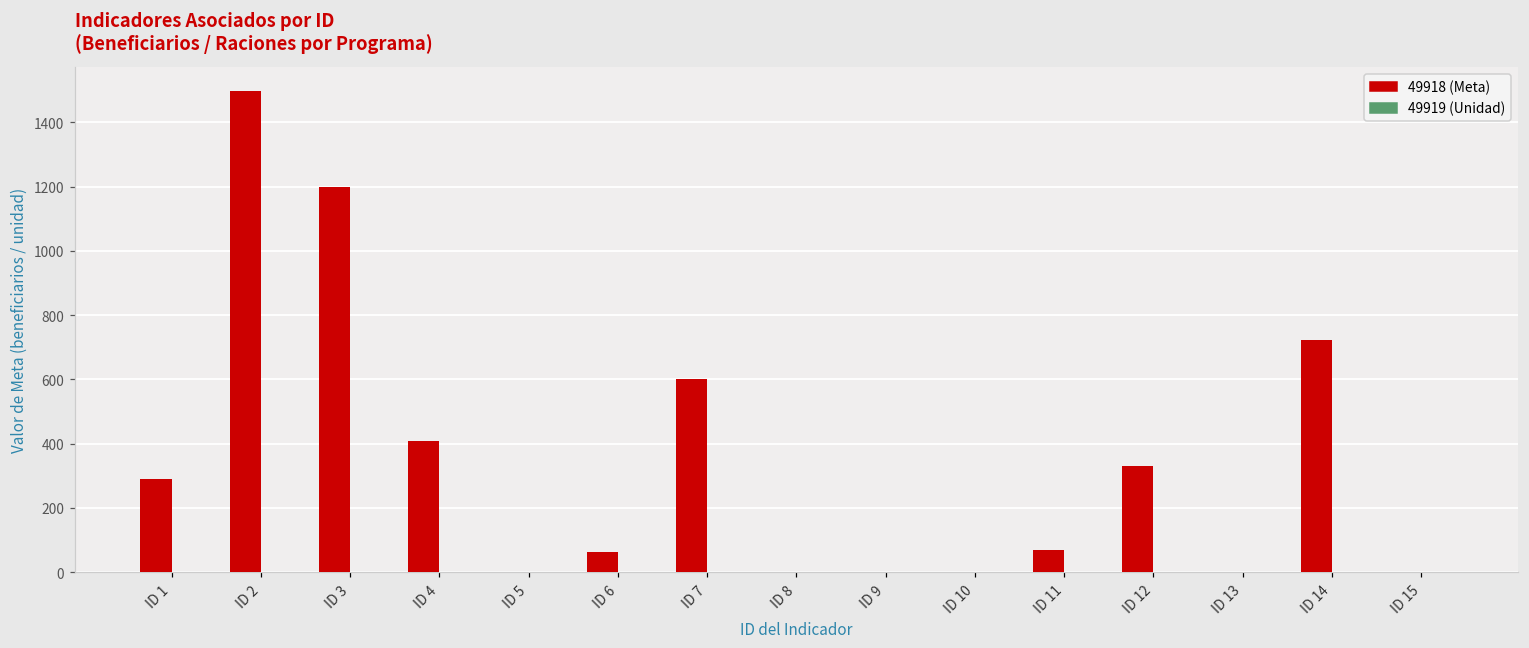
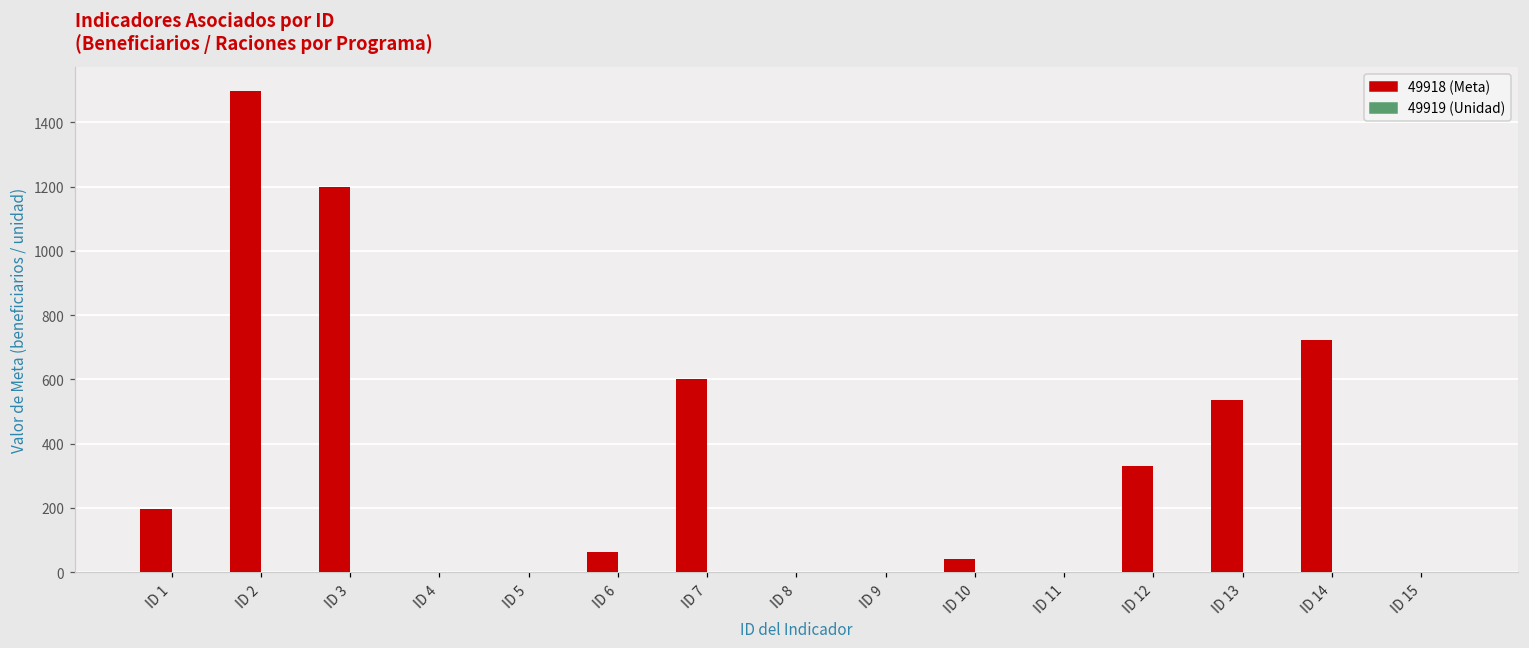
  {
    "49918 (Meta)": {
-     "ID 1": 290,
+     "ID 1": 200,
      "ID 2": 1500,
      "ID 3": 1200,
-     "ID 4": 410,
+     "ID 4": 0,
      "ID 6": 60,
      "ID 7": 600,
-     "ID 10": 0,
-     "ID 11": 70,
+     "ID 10": 40,
+     "ID 11": 0,
      "ID 12": 330,
-     "ID 13": 0,
+     "ID 13": 540,
      "ID 14": 720
    }
  }
